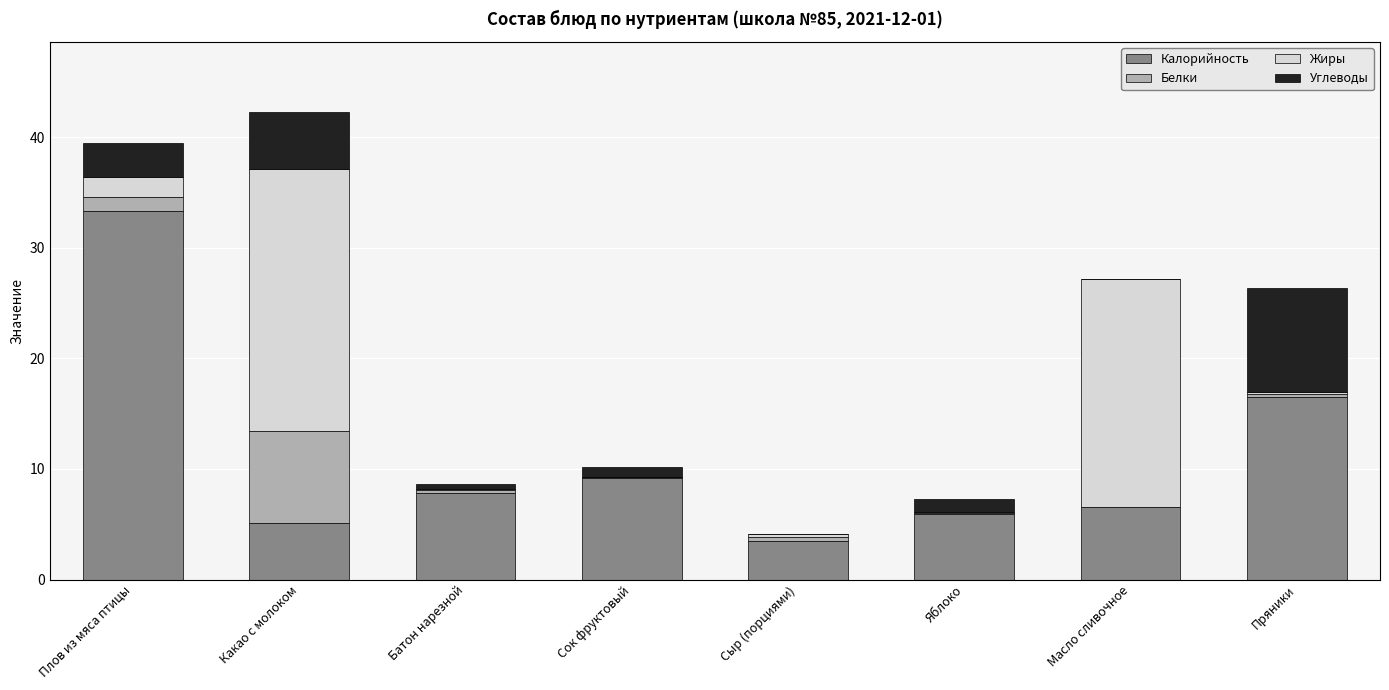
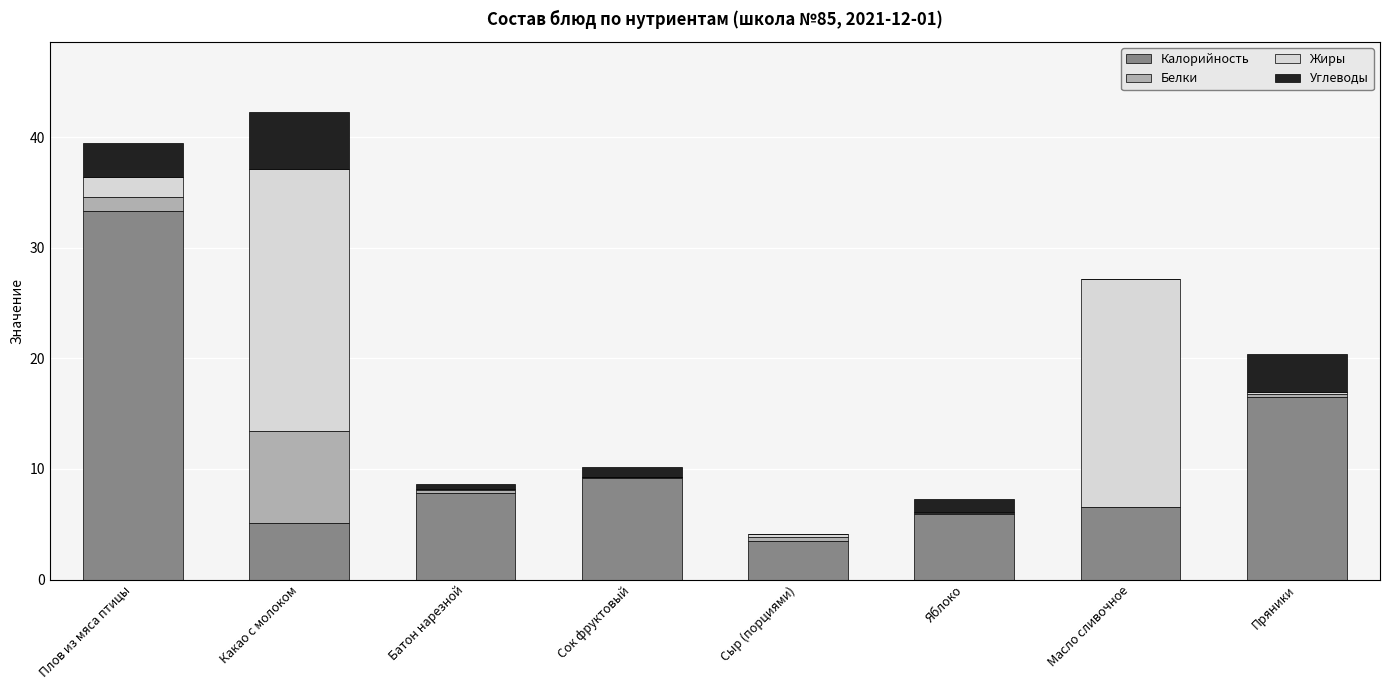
  {
    "Калорийность": {
      "Плов из мяса птицы": 33.3,
      "Какао с молоком": 5.1,
      "Батон нарезной": 7.9,
      "Сок фруктовый": 9.2,
      "Сыр (порциями)": 3.5,
      "Яблоко": 5.9,
      "Масло сливочное": 6.6,
      "Пряники": 16.5
    },
    "Белки": {
      "Плов из мяса птицы": 1.3,
      "Какао с молоком": 8.3,
      "Сыр (порциями)": 0.3,
      "Масло сливочное": 0.0,
      "Пряники": 0.3
    },
    "Жиры": {
      "Плов из мяса птицы": 1.8,
      "Какао с молоком": 23.7,
      "Сок фруктовый": 0.0,
      "Сыр (порциями)": 0.3,
      "Масло сливочное": 20.6
    },
    "Углеводы": {
      "Плов из мяса птицы": 3.1,
      "Какао с молоком": 5.2,
      "Батон нарезной": 0.5,
      "Сок фруктовый": 0.9,
      "Сыр (порциями)": 0.0,
      "Яблоко": 1.2,
      "Масло сливочное": 0.0,
-     "Пряники": 9.4
+     "Пряники": 3.4
    }
  }
